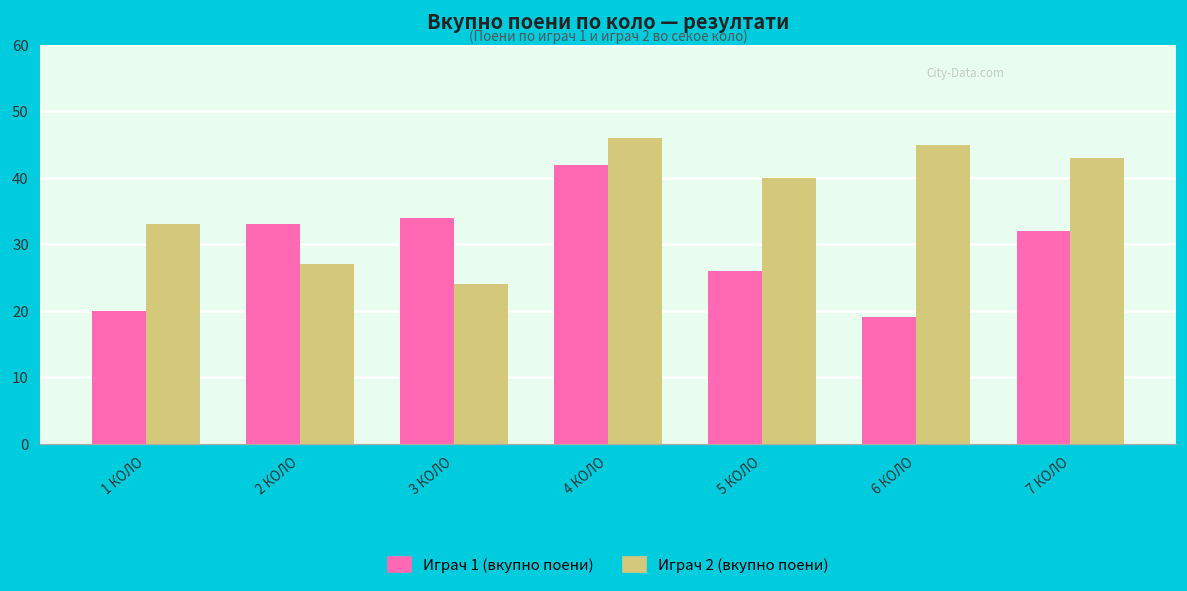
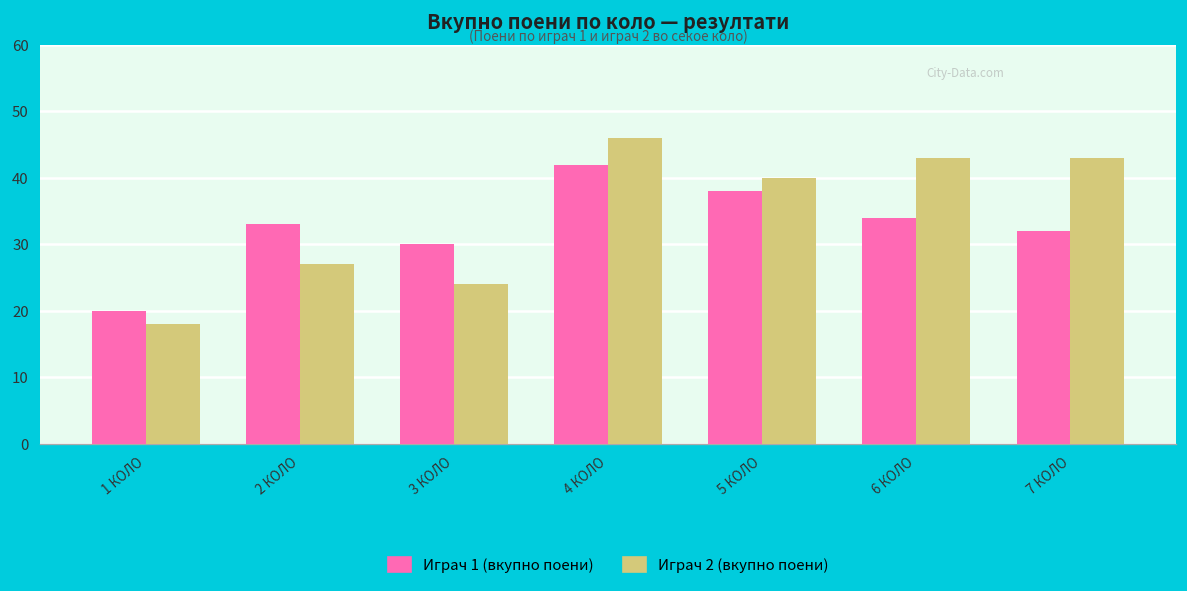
  {
    "Играч 1 (вкупно поени)": {
      "1 КОЛО": 20,
      "2 КОЛО": 33,
-     "3 КОЛО": 34,
+     "3 КОЛО": 30,
      "4 КОЛО": 42,
-     "5 КОЛО": 26,
-     "6 КОЛО": 19,
+     "5 КОЛО": 38,
+     "6 КОЛО": 34,
      "7 КОЛО": 32
    },
    "Играч 2 (вкупно поени)": {
-     "1 КОЛО": 33,
+     "1 КОЛО": 18,
      "2 КОЛО": 27,
      "3 КОЛО": 24,
      "4 КОЛО": 46,
      "5 КОЛО": 40,
-     "6 КОЛО": 45,
+     "6 КОЛО": 43,
      "7 КОЛО": 43
    }
  }
